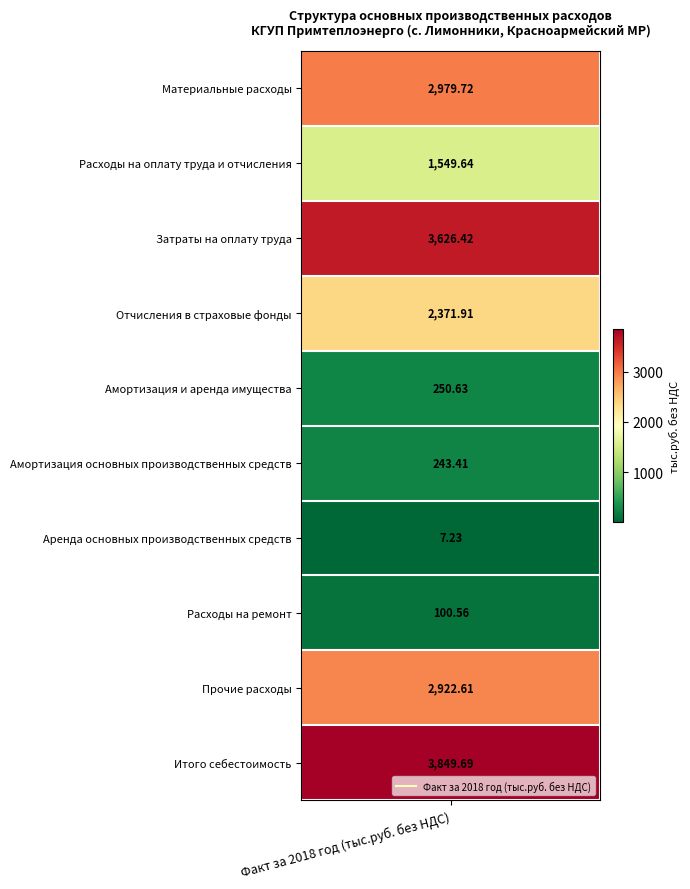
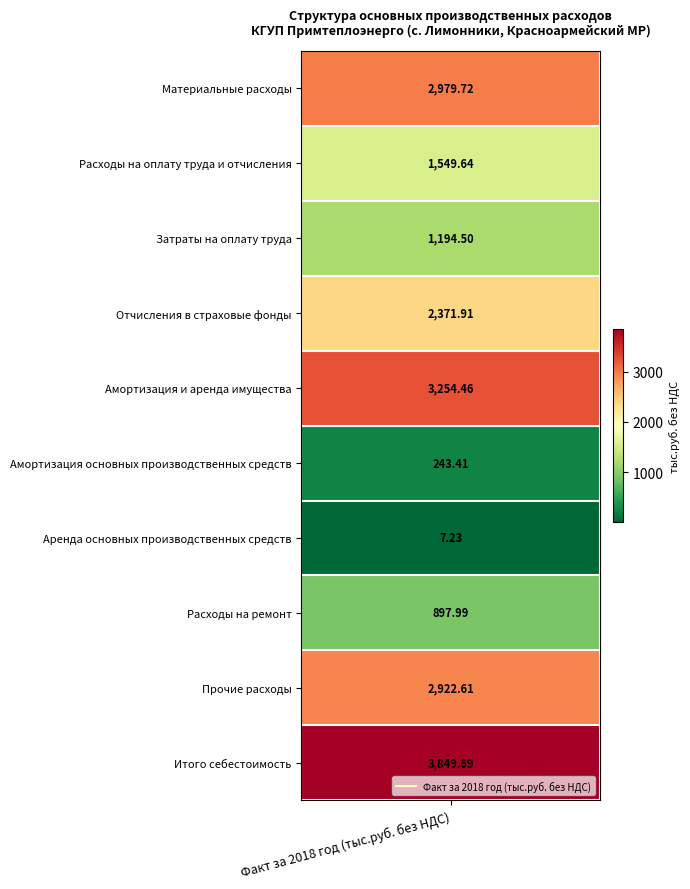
  {
    "Материальные расходы": {
      "Факт за 2018 год (тыс.руб. без НДС)": "2,979.72"
    },
    "Расходы на оплату труда и отчисления": {
      "Факт за 2018 год (тыс.руб. без НДС)": "1,549.64"
    },
    "Затраты на оплату труда": {
-     "Факт за 2018 год (тыс.руб. без НДС)": "3,626.42"
+     "Факт за 2018 год (тыс.руб. без НДС)": "1,194.50"
    },
    "Отчисления в страховые фонды": {
      "Факт за 2018 год (тыс.руб. без НДС)": "2,371.91"
    },
    "Амортизация и аренда имущества": {
-     "Факт за 2018 год (тыс.руб. без НДС)": "250.63"
+     "Факт за 2018 год (тыс.руб. без НДС)": "3,254.46"
    },
    "Амортизация основных производственных средств": {
      "Факт за 2018 год (тыс.руб. без НДС)": "243.41"
    },
    "Аренда основных производственных средств": {
      "Факт за 2018 год (тыс.руб. без НДС)": "7.23"
    },
    "Расходы на ремонт": {
-     "Факт за 2018 год (тыс.руб. без НДС)": "100.56"
+     "Факт за 2018 год (тыс.руб. без НДС)": "897.99"
    },
    "Прочие расходы": {
      "Факт за 2018 год (тыс.руб. без НДС)": "2,922.61"
    },
    "Итого себестоимость": {
      "Факт за 2018 год (тыс.руб. без НДС)": "3,849.69"
    }
  }
